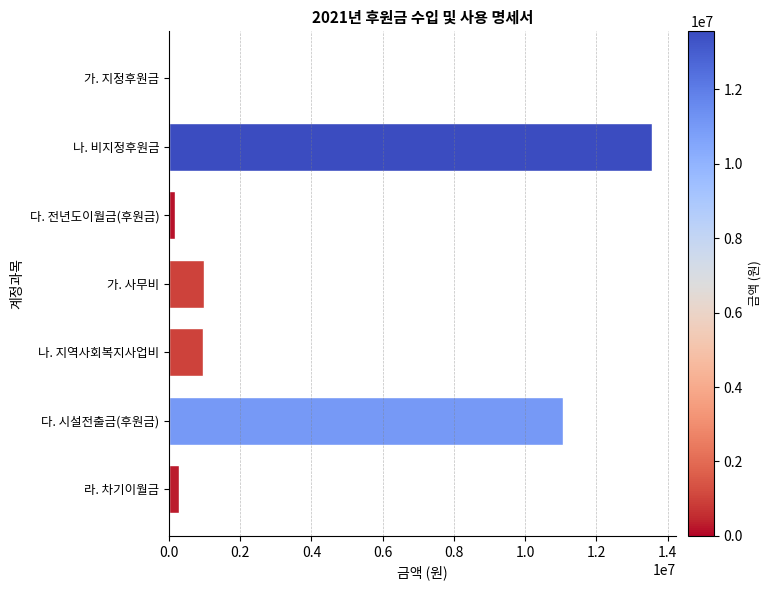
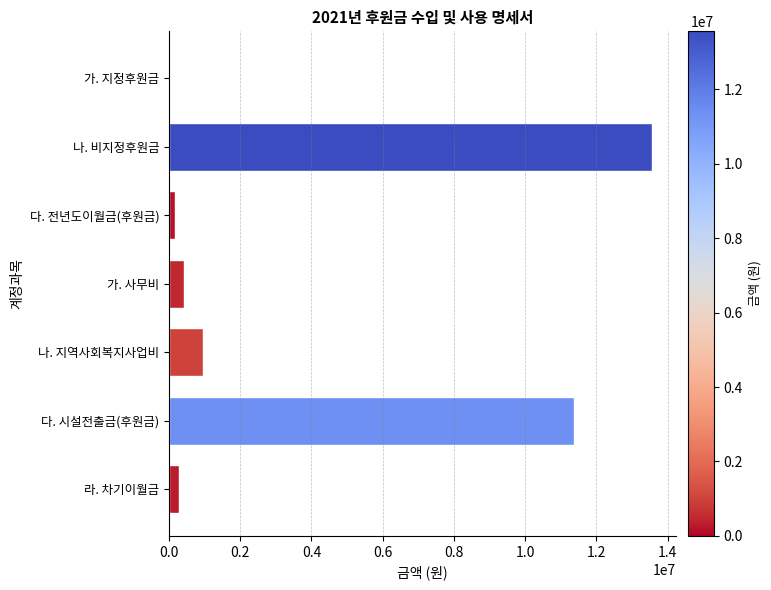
  {
    "가. 지정후원금": 0,
    "나. 비지정후원금": 13600000,
    "다. 전년도이월금(후원금)": 200000,
-   "가. 사무비": 1000000,
+   "가. 사무비": 400000,
    "나. 지역사회복지사업비": 1000000,
-   "다. 시설전출금(후원금)": 11100000,
+   "다. 시설전출금(후원금)": 11400000,
    "라. 차기이월금": 300000
  }
